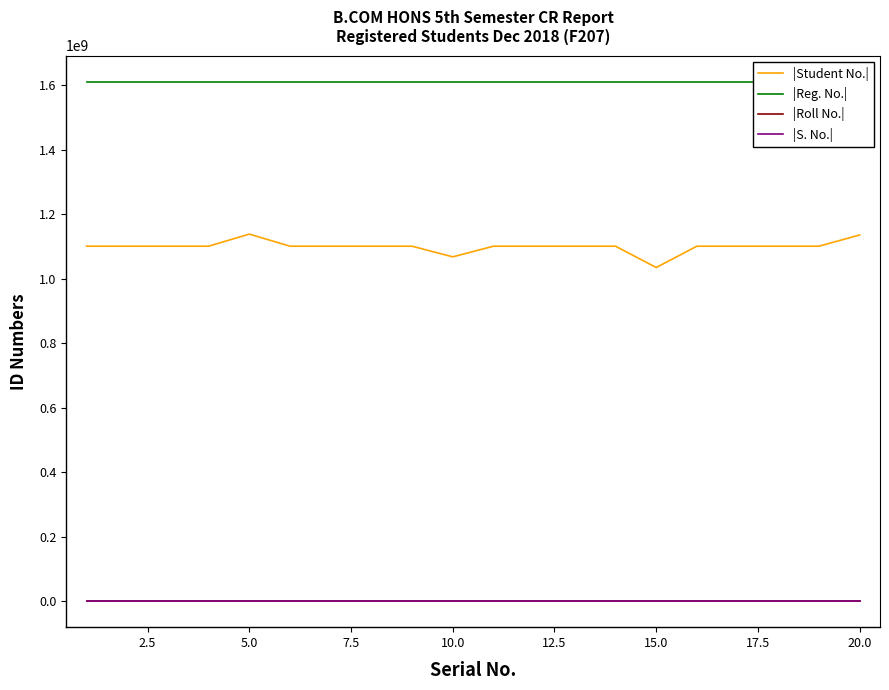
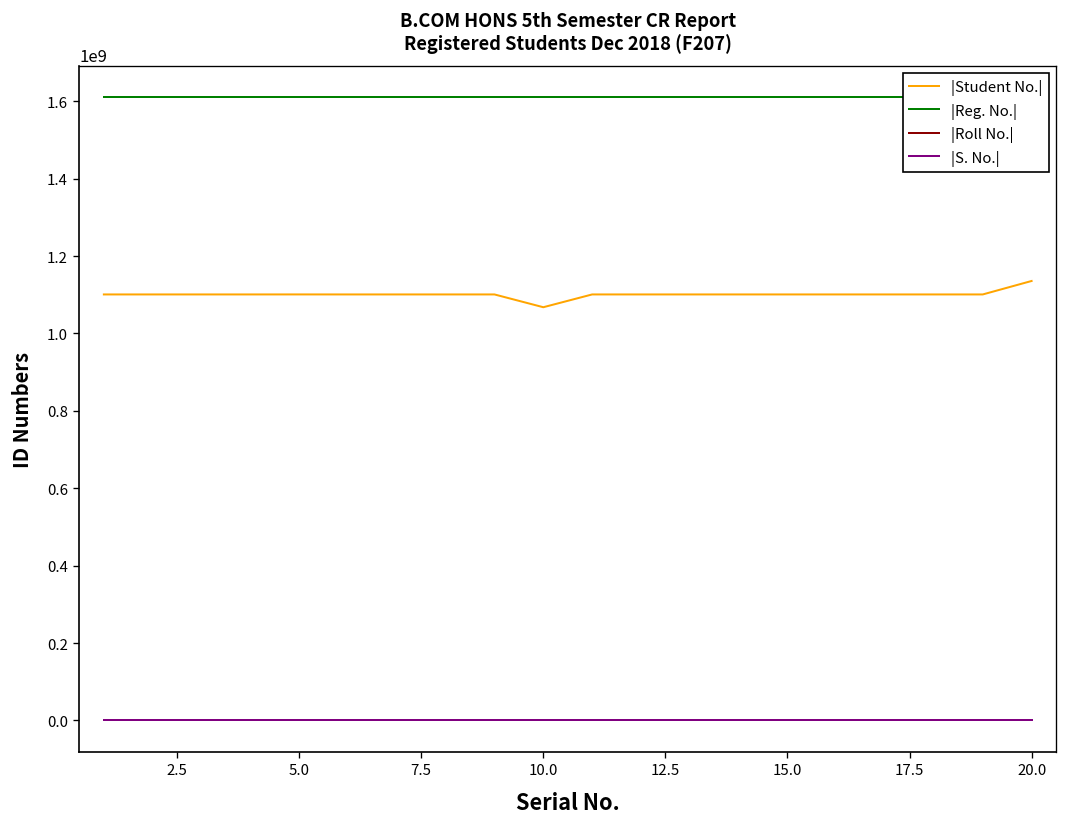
  {
    "|Student No.|": {
-     "5.0": 1140000000,
+     "5.0": 1100000000,
      "10.0": 1070000000,
-     "15.0": 1030000000,
+     "15.0": 1100000000,
      "20.0": 1140000000
    },
    "|Reg. No.|": {
      "5.0": 1610000000,
      "10.0": 1610000000,
      "15.0": 1610000000
    },
    "|S. No.|": {
      "5.0": 0,
      "10.0": 0,
      "15.0": 0,
      "20.0": 0
    }
  }
